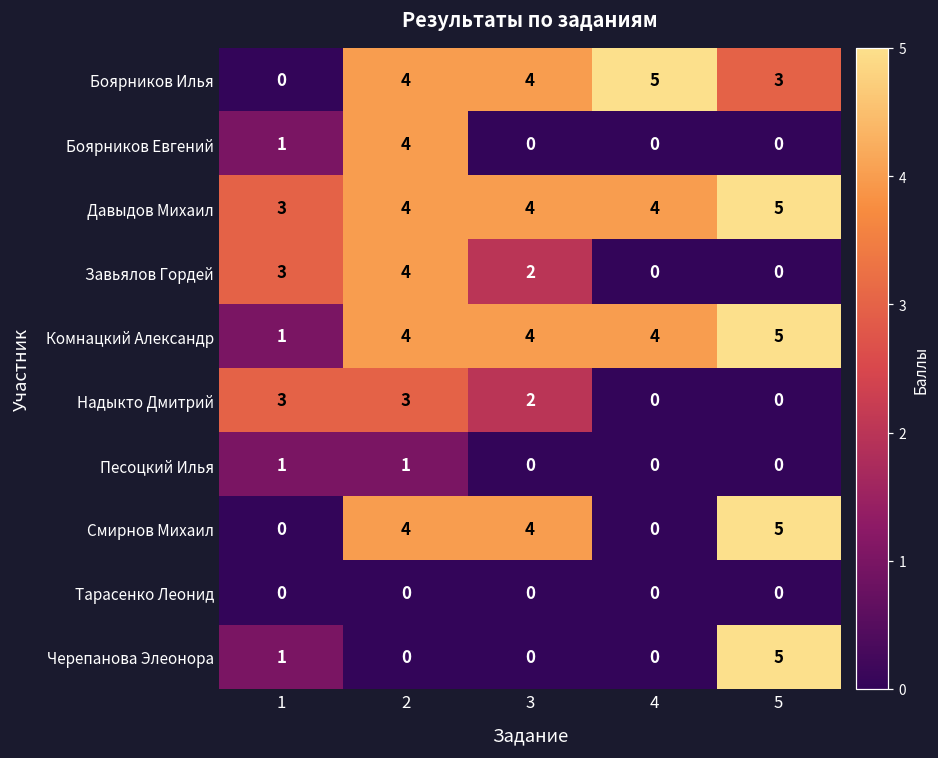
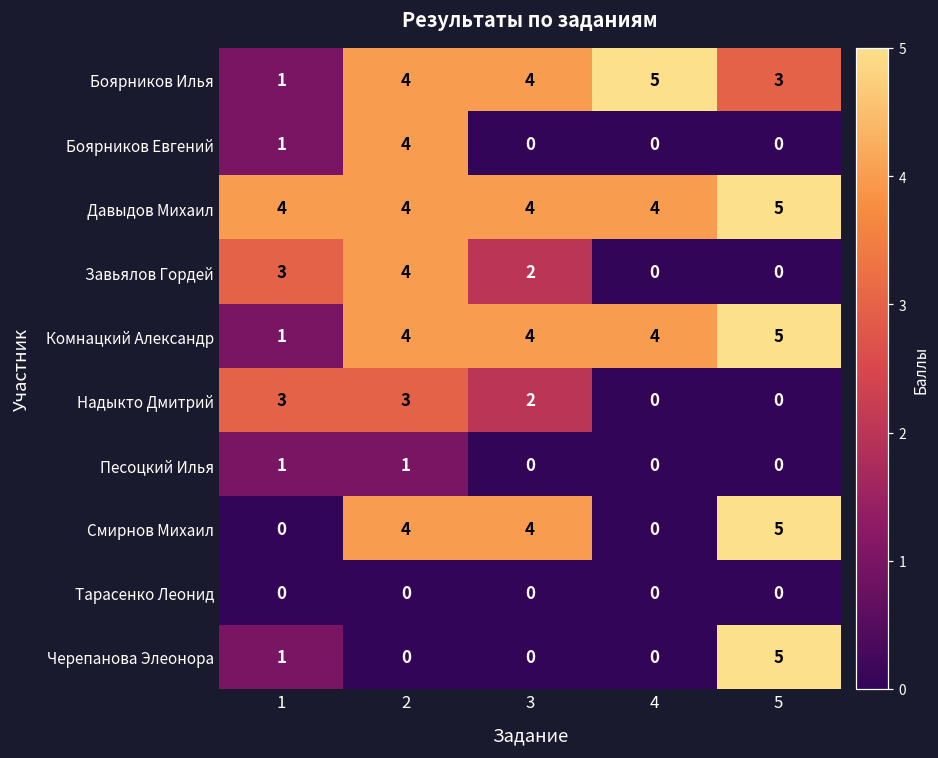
  {
    "Боярников Илья": {
-     "1": 0,
+     "1": 1,
      "2": 4,
      "3": 4,
      "4": 5,
      "5": 3
    },
    "Боярников Евгений": {
      "1": 1,
      "2": 4,
      "3": 0,
      "4": 0,
      "5": 0
    },
    "Давыдов Михаил": {
-     "1": 3,
+     "1": 4,
      "2": 4,
      "3": 4,
      "4": 4,
      "5": 5
    },
    "Завьялов Гордей": {
      "1": 3,
      "2": 4,
      "3": 2,
      "4": 0,
      "5": 0
    },
    "Комнацкий Александр": {
      "1": 1,
      "2": 4,
      "3": 4,
      "4": 4,
      "5": 5
    },
    "Надыкто Дмитрий": {
      "1": 3,
      "2": 3,
      "3": 2,
      "4": 0,
      "5": 0
    },
    "Песоцкий Илья": {
      "1": 1,
      "2": 1,
      "3": 0,
      "4": 0,
      "5": 0
    },
    "Смирнов Михаил": {
      "1": 0,
      "2": 4,
      "3": 4,
      "4": 0,
      "5": 5
    },
    "Тарасенко Леонид": {
      "1": 0,
      "2": 0,
      "3": 0,
      "4": 0,
      "5": 0
    },
    "Черепанова Элеонора": {
      "1": 1,
      "2": 0,
      "3": 0,
      "4": 0,
      "5": 5
    }
  }
